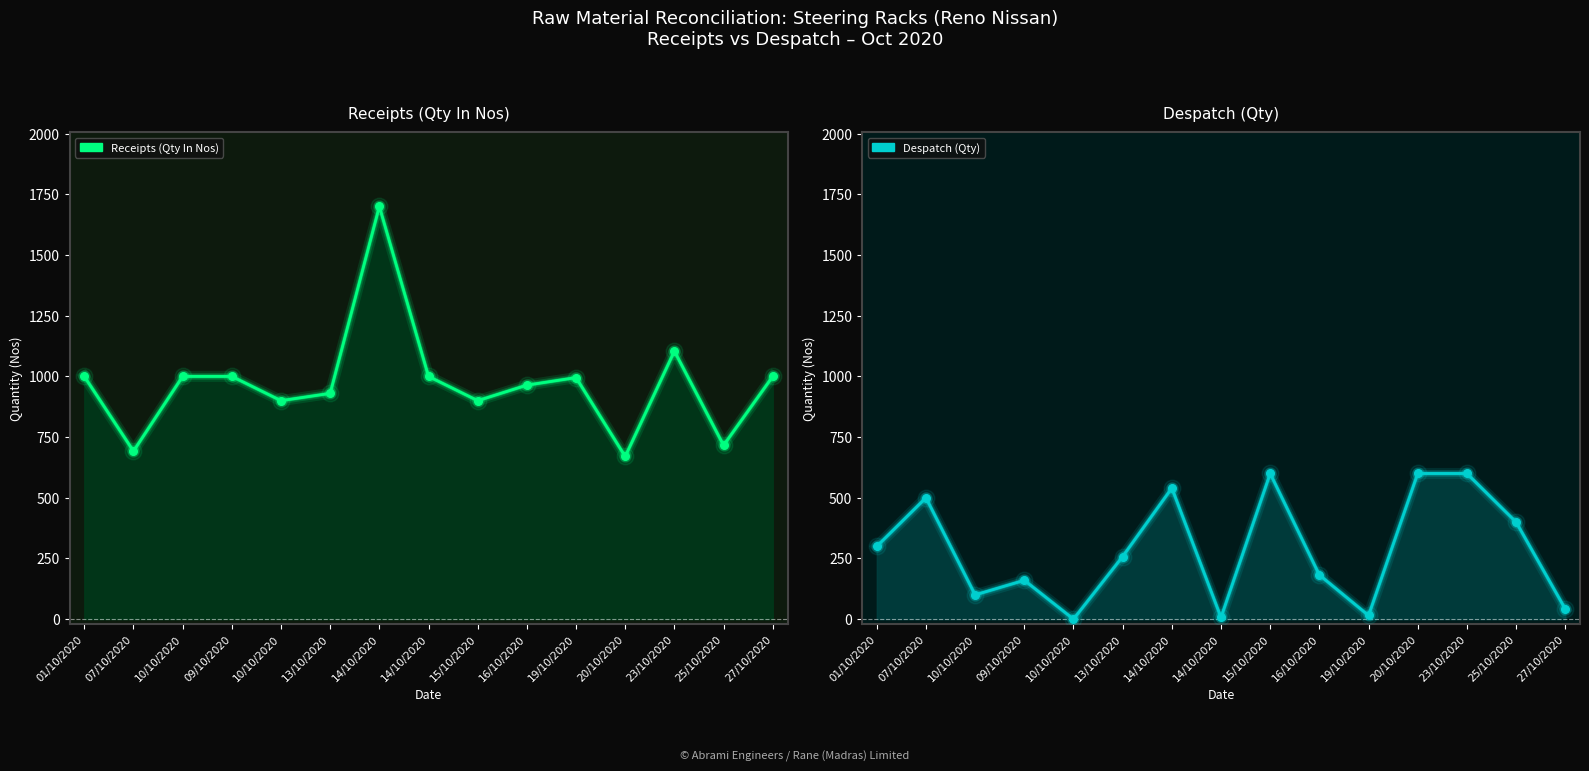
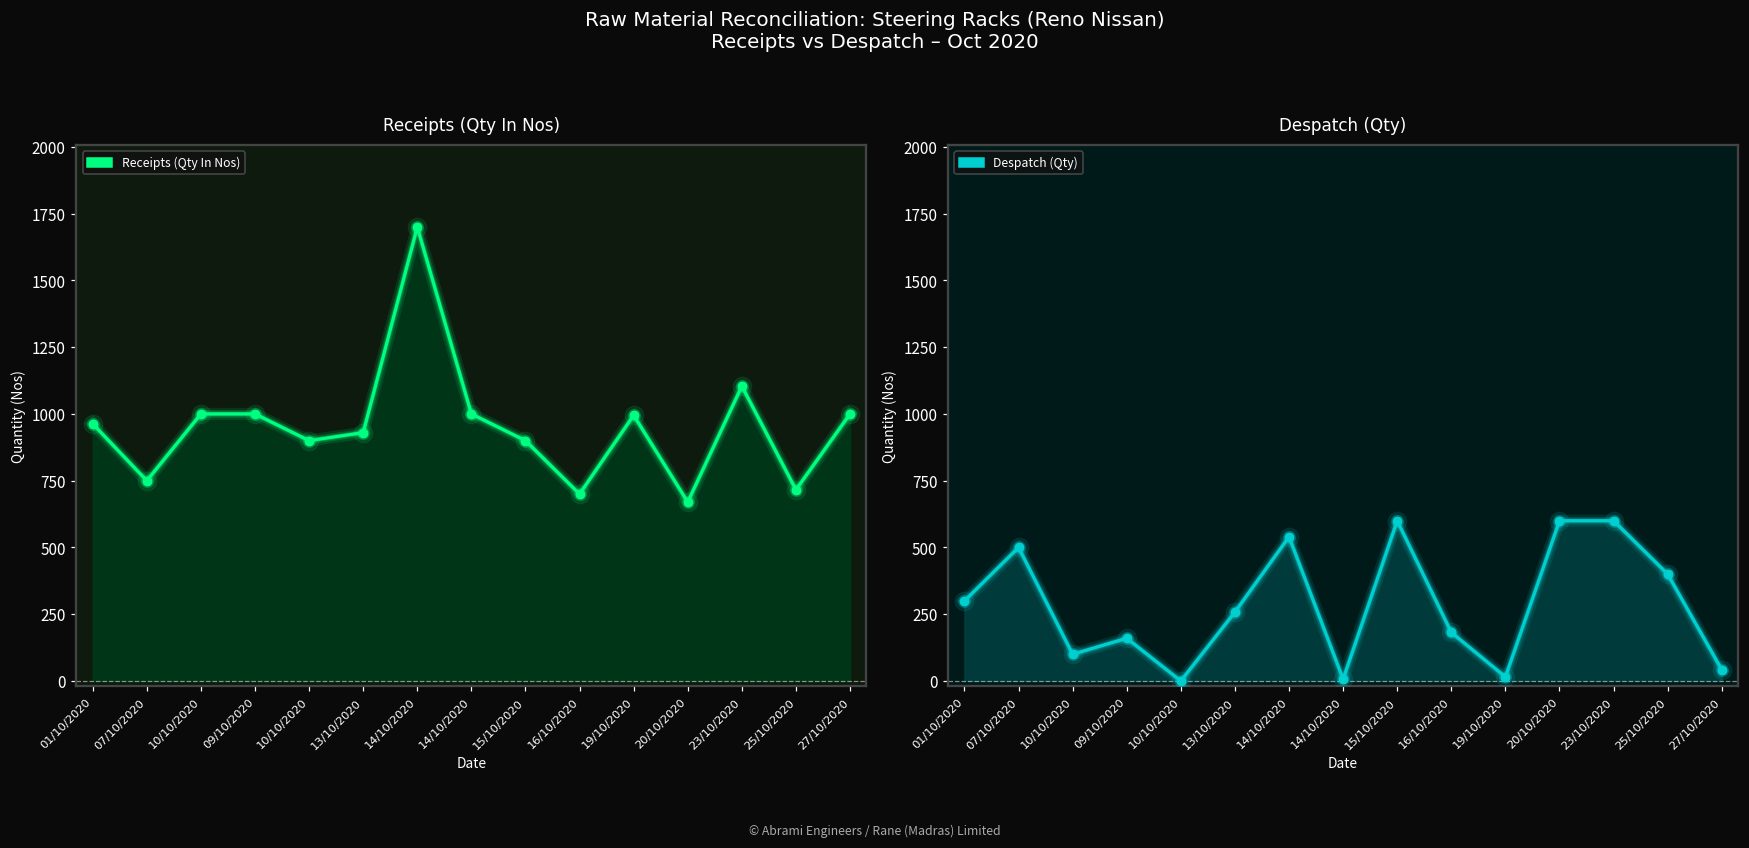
  {
    "Receipts (Qty In Nos)": {
-     "01/10/2020": 1000,
-     "07/10/2020": 690,
+     "01/10/2020": 960,
+     "07/10/2020": 750,
      "09/10/2020": 1000,
      "13/10/2020": 930,
      "15/10/2020": 900,
-     "16/10/2020": 960,
+     "16/10/2020": 700,
      "19/10/2020": 1000,
      "20/10/2020": 670,
      "23/10/2020": 1100,
      "25/10/2020": 720,
      "27/10/2020": 1000
    },
    "Despatch (Qty)": {
      "01/10/2020": 300,
      "07/10/2020": 500,
      "09/10/2020": 160,
      "13/10/2020": 260,
      "15/10/2020": 600,
      "16/10/2020": 180,
      "19/10/2020": 20,
      "20/10/2020": 600,
      "23/10/2020": 600,
      "25/10/2020": 400,
      "27/10/2020": 40
    }
  }
